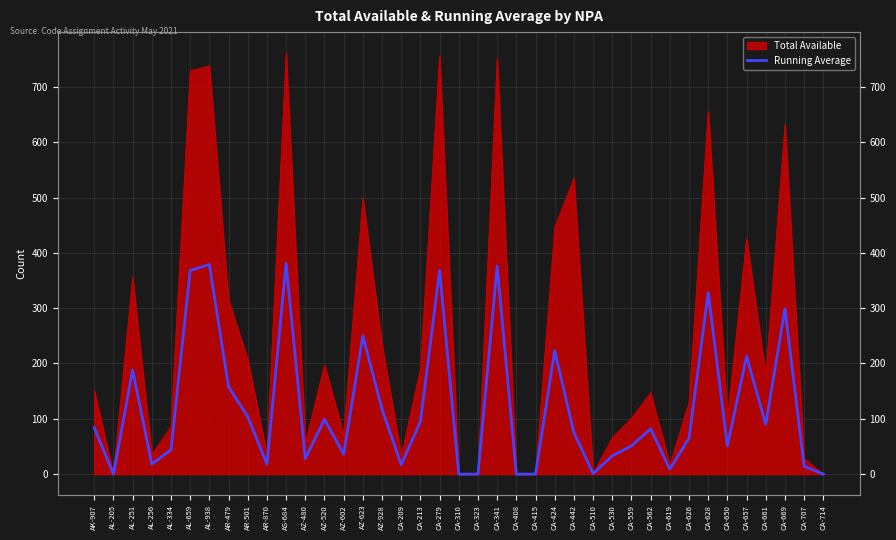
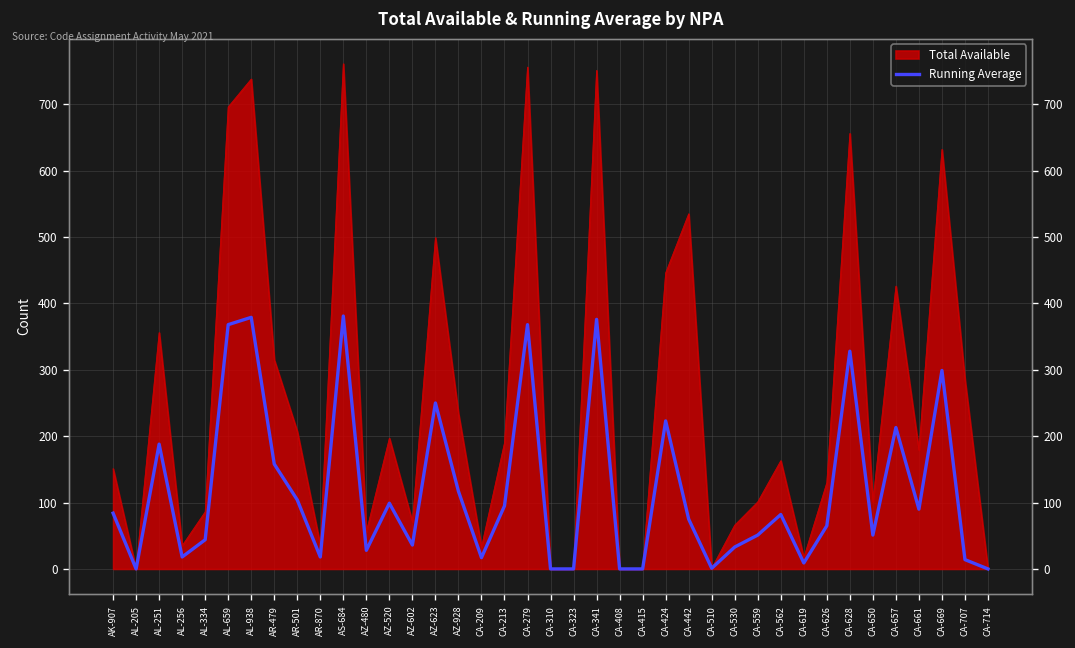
  {
    "Total Available": {
      "AK-907": 150,
      "AL-251": 360,
      "AL-256": 40,
      "AL-334": 90,
-     "AL-659": 730,
+     "AL-659": 700,
      "AL-938": 740,
      "AR-479": 320,
      "AR-501": 210,
      "AR-870": 40,
      "AS-684": 760,
      "AZ-480": 60,
      "AZ-520": 200,
      "AZ-602": 70,
      "AZ-623": 500,
      "AZ-928": 230,
      "CA-209": 30,
      "CA-213": 190,
      "CA-279": 760,
      "CA-341": 750,
      "CA-424": 450,
      "CA-442": 540,
      "CA-530": 70,
      "CA-559": 100,
-     "CA-562": 150,
+     "CA-562": 160,
      "CA-619": 20,
      "CA-626": 130,
      "CA-628": 660,
      "CA-650": 100,
      "CA-657": 430,
      "CA-661": 180,
      "CA-669": 630,
-     "CA-707": 30
+     "CA-707": 290
    },
    "Running Average": {
      "AK-907": 80,
      "AL-251": 190,
      "AL-256": 20,
      "AL-334": 40,
      "AL-659": 370,
      "AL-938": 380,
      "AR-479": 160,
      "AR-501": 100,
      "AR-870": 20,
      "AS-684": 380,
      "AZ-480": 30,
      "AZ-520": 100,
      "AZ-602": 40,
      "AZ-623": 250,
      "AZ-928": 120,
      "CA-209": 20,
      "CA-213": 100,
      "CA-279": 370,
      "CA-341": 380,
      "CA-424": 220,
      "CA-442": 80,
      "CA-530": 30,
      "CA-559": 50,
      "CA-562": 80,
      "CA-619": 10,
      "CA-626": 70,
      "CA-628": 330,
      "CA-650": 50,
      "CA-657": 210,
      "CA-661": 90,
      "CA-669": 300,
      "CA-707": 10
    }
  }
